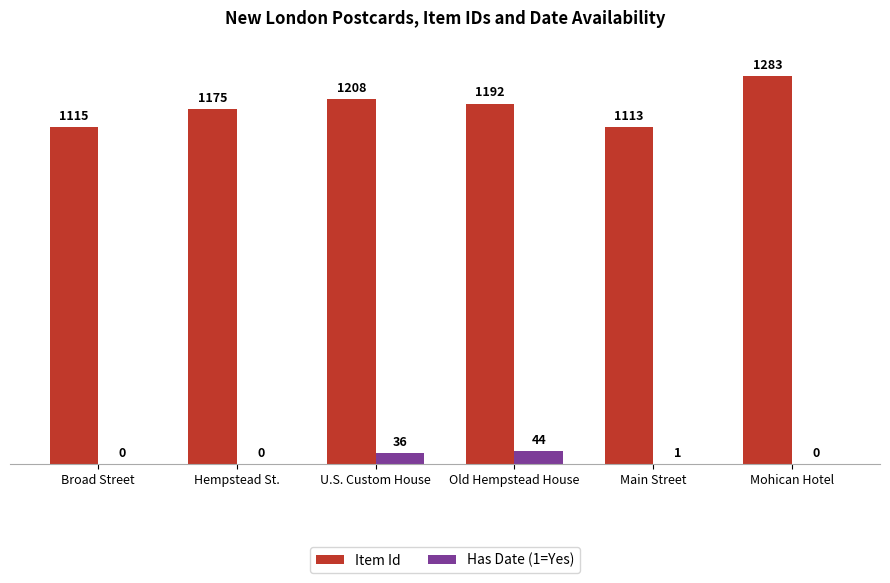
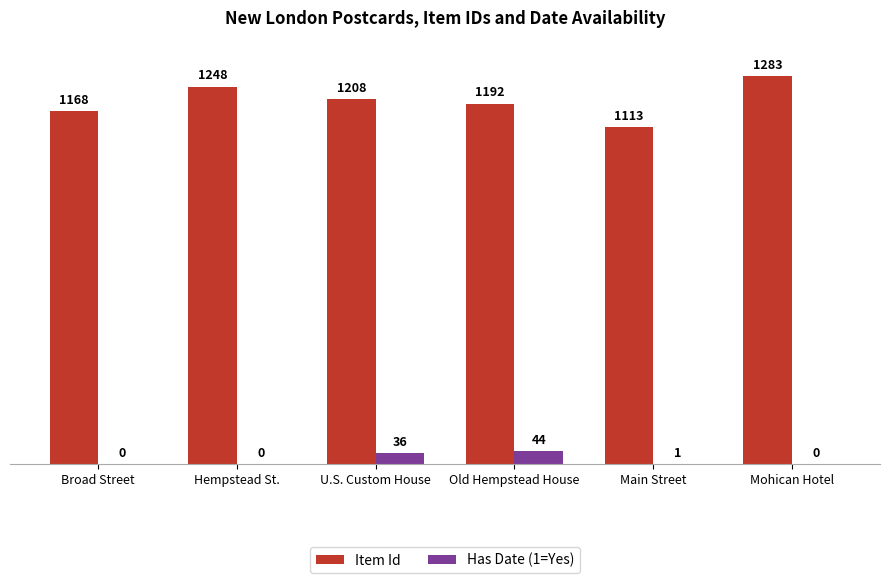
  {
    "Item Id": {
-     "Broad Street": 1115,
-     "Hempstead St.": 1175,
+     "Broad Street": 1168,
+     "Hempstead St.": 1248,
      "U.S. Custom House": 1208,
      "Old Hempstead House": 1192,
      "Main Street": 1113,
      "Mohican Hotel": 1283
    },
    "Has Date (1=Yes)": {
      "Broad Street": 0,
      "Hempstead St.": 0,
      "U.S. Custom House": 36,
      "Old Hempstead House": 44,
      "Main Street": 1,
      "Mohican Hotel": 0
    }
  }
